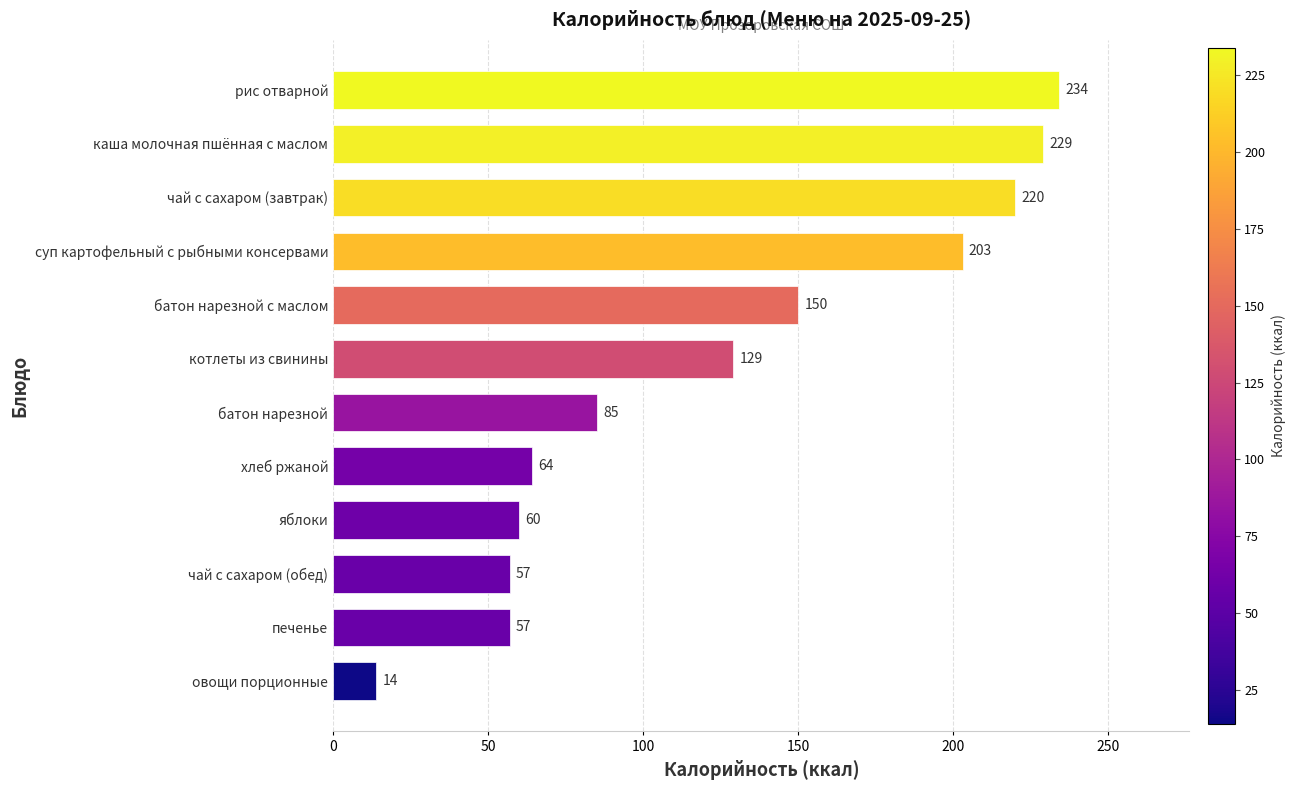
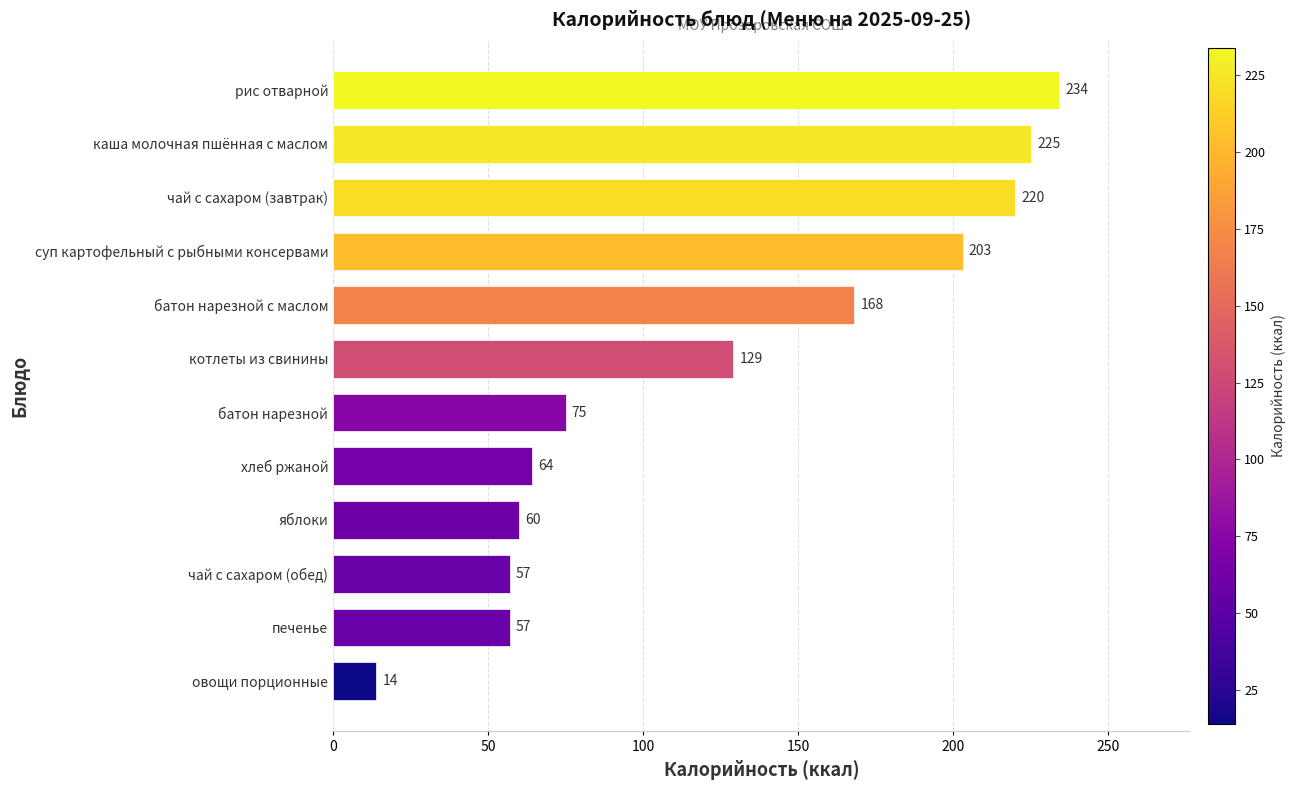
  {
    "рис отварной": 234,
-   "каша молочная пшённая с маслом": 229,
+   "каша молочная пшённая с маслом": 225,
    "чай с сахаром (завтрак)": 220,
    "суп картофельный с рыбными консервами": 203,
-   "батон нарезной с маслом": 150,
+   "батон нарезной с маслом": 168,
    "котлеты из свинины": 129,
-   "батон нарезной": 85,
+   "батон нарезной": 75,
    "хлеб ржаной": 64,
    "яблоки": 60,
    "чай с сахаром (обед)": 57,
    "печенье": 57,
    "овощи порционные": 14
  }
